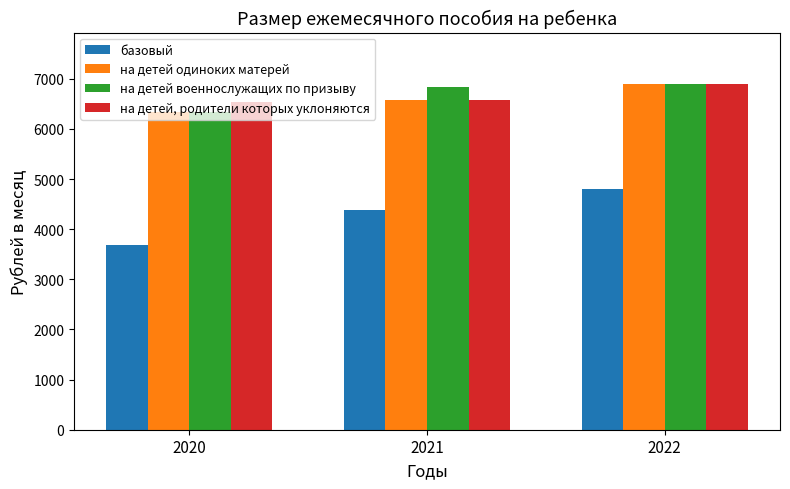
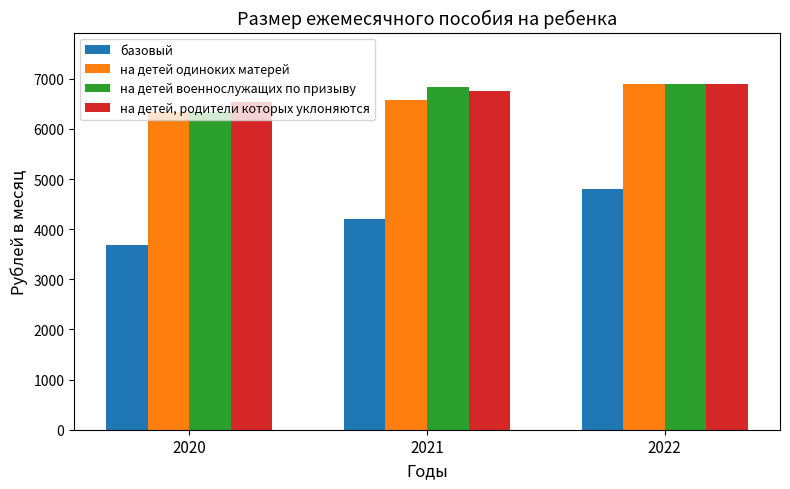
  {
    "базовый": {
      "2020": 3700,
-     "2021": 4400,
+     "2021": 4200,
      "2022": 4800
    },
    "на детей одиноких матерей": {
      "2021": 6600,
      "2022": 6900
    },
    "на детей военнослужащих по призыву": {
      "2021": 6800,
      "2022": 6900
    },
    "на детей, родители которых уклоняются": {
-     "2021": 6600,
+     "2021": 6800,
      "2022": 6900
    }
  }
